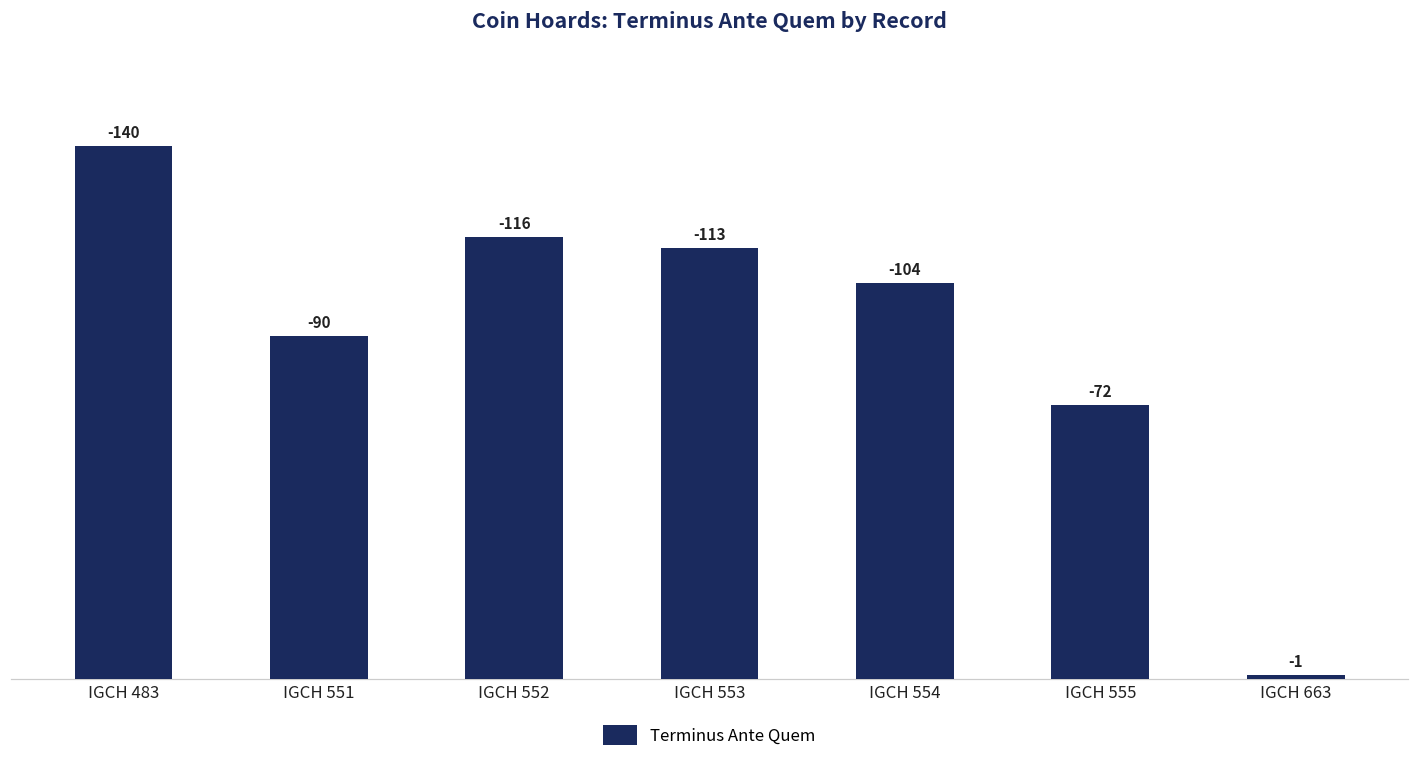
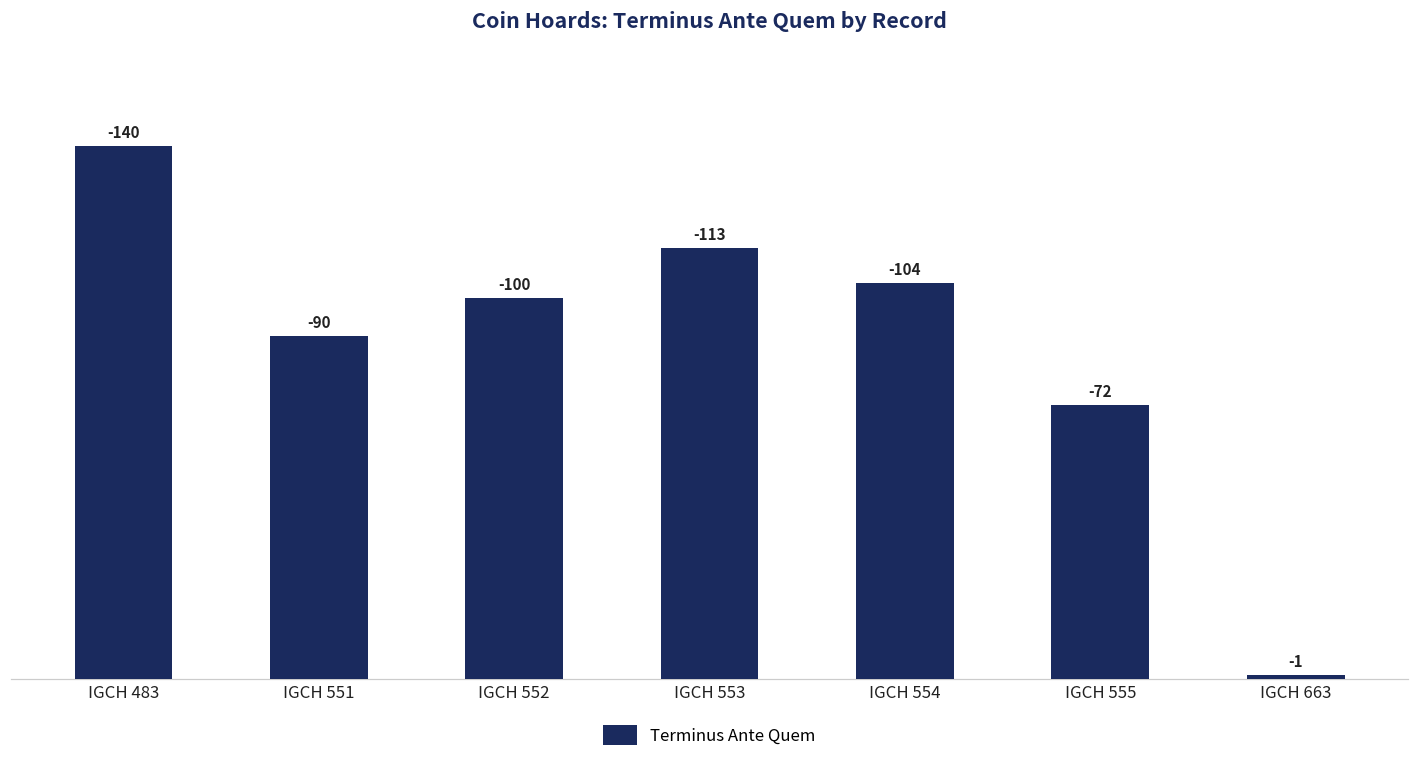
  {
-   "IGCH 552": -116
+   "IGCH 552": -100
  }
